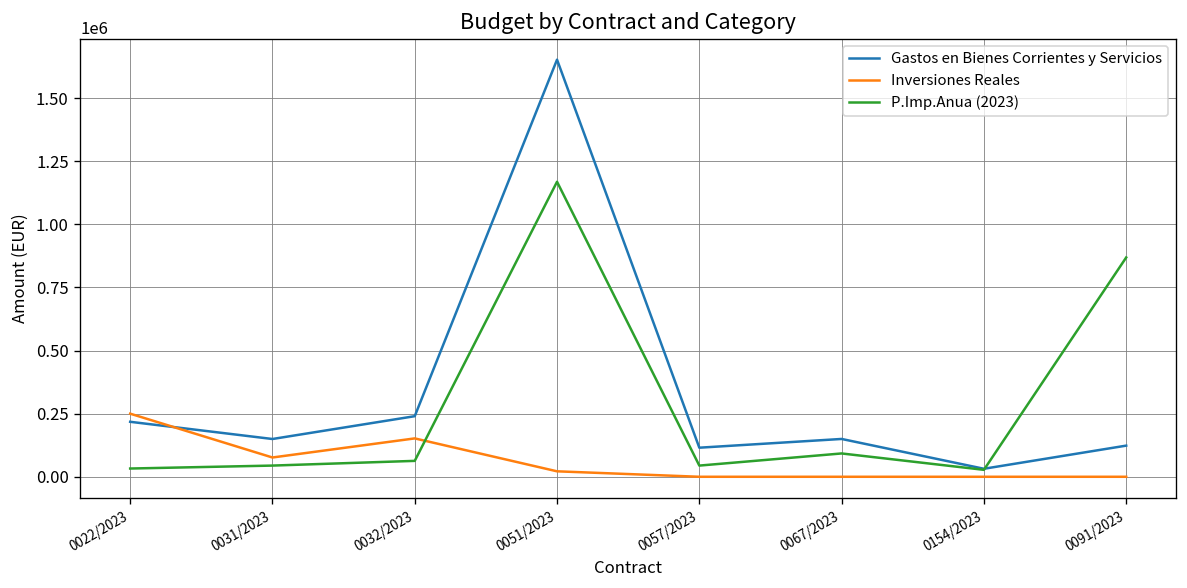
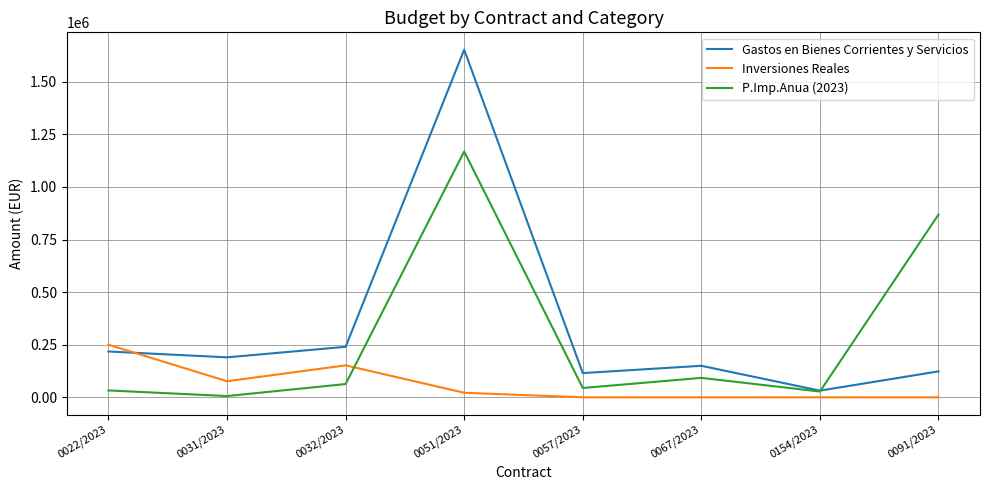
  {
    "Gastos en Bienes Corrientes y Servicios": {
      "0022/2023": 220000,
-     "0031/2023": 150000,
+     "0031/2023": 190000,
      "0032/2023": 240000,
      "0051/2023": 1650000,
      "0057/2023": 120000,
      "0067/2023": 150000,
      "0091/2023": 120000
    },
    "Inversiones Reales": {
      "0022/2023": 250000,
      "0031/2023": 80000,
      "0032/2023": 150000,
      "0051/2023": 20000,
      "0057/2023": 0,
      "0067/2023": 0,
      "0154/2023": 0,
      "0091/2023": 0
    },
    "P.Imp.Anua (2023)": {
      "0022/2023": 30000,
-     "0031/2023": 40000,
+     "0031/2023": 10000,
      "0032/2023": 60000,
      "0051/2023": 1170000,
      "0057/2023": 40000,
      "0067/2023": 90000,
      "0091/2023": 870000
    }
  }
